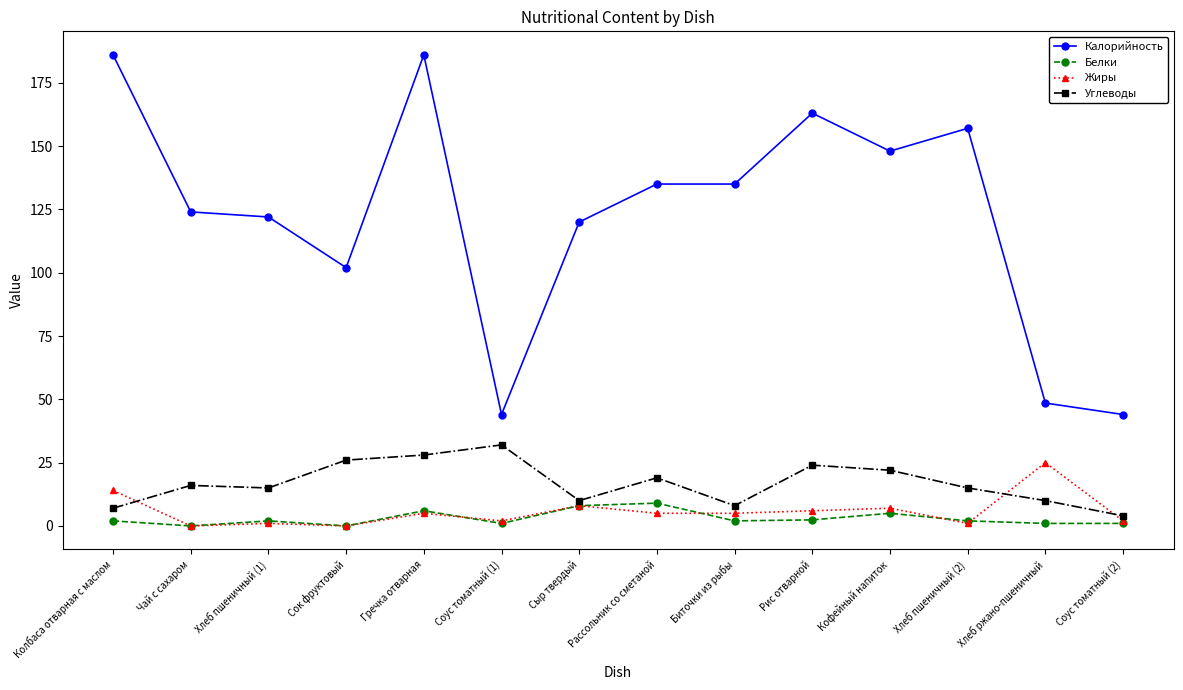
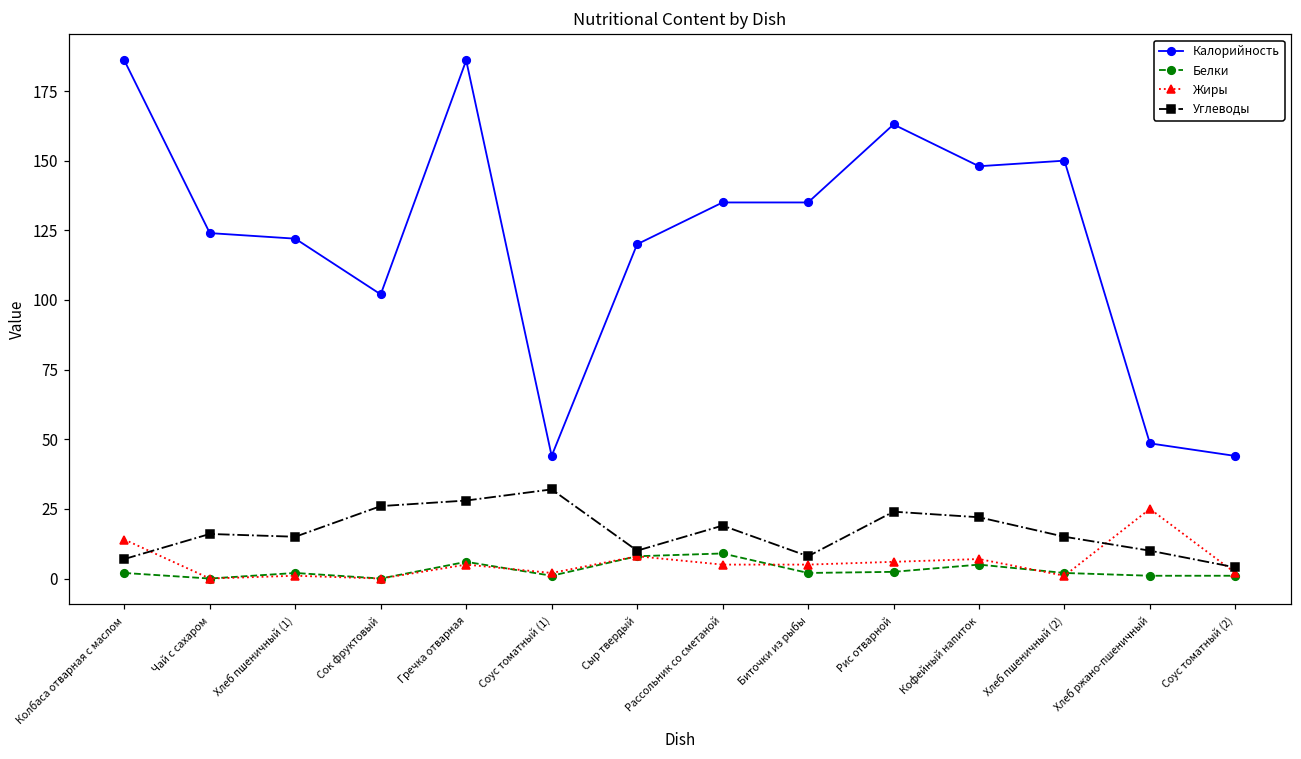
  {
    "Калорийность": {
      "Колбаса отварная с маслом": 186,
      "Чай с сахаром": 124,
      "Хлеб пшеничный (1)": 122,
      "Сок фруктовый": 102,
      "Гречка отварная": 186,
      "Соус томатный (1)": 44,
      "Сыр твердый": 120,
      "Рассольник со сметаной": 135,
      "Биточки из рыбы": 135,
      "Рис отварной": 163,
      "Кофейный напиток": 148,
-     "Хлеб пшеничный (2)": 157,
+     "Хлеб пшеничный (2)": 150,
      "Хлеб ржано-пшеничный": 49,
      "Соус томатный (2)": 44
    },
    "Белки": {
      "Колбаса отварная с маслом": 2,
      "Гречка отварная": 6,
      "Рассольник со сметаной": 9,
      "Биточки из рыбы": 2,
      "Рис отварной": 2,
      "Кофейный напиток": 5,
      "Хлеб ржано-пшеничный": 1
    },
    "Жиры": {
      "Колбаса отварная с маслом": 14,
      "Гречка отварная": 5,
      "Рассольник со сметаной": 5,
      "Биточки из рыбы": 5,
      "Рис отварной": 6,
      "Кофейный напиток": 7,
      "Хлеб ржано-пшеничный": 25
    },
    "Углеводы": {
      "Колбаса отварная с маслом": 7,
      "Чай с сахаром": 16,
      "Хлеб пшеничный (1)": 15,
      "Сок фруктовый": 26,
      "Гречка отварная": 28,
      "Соус томатный (1)": 32,
      "Сыр твердый": 10,
      "Рассольник со сметаной": 19,
      "Биточки из рыбы": 8,
      "Рис отварной": 24,
      "Кофейный напиток": 22,
      "Хлеб пшеничный (2)": 15,
      "Хлеб ржано-пшеничный": 10,
      "Соус томатный (2)": 4
    }
  }
